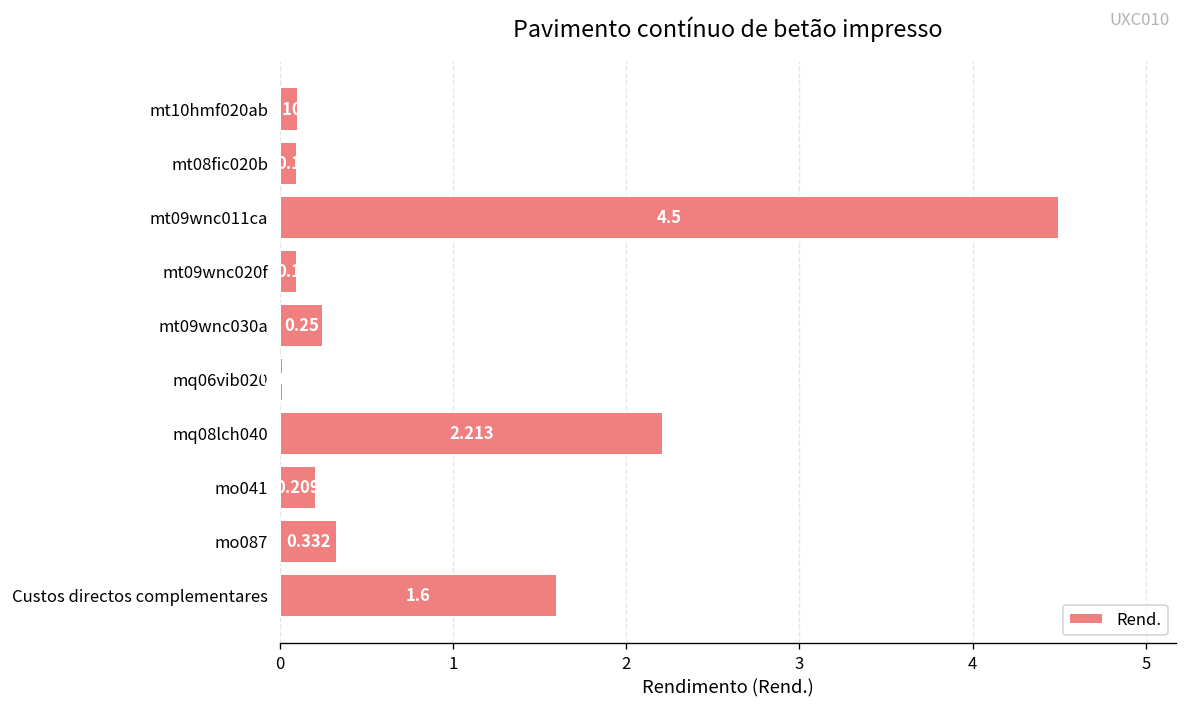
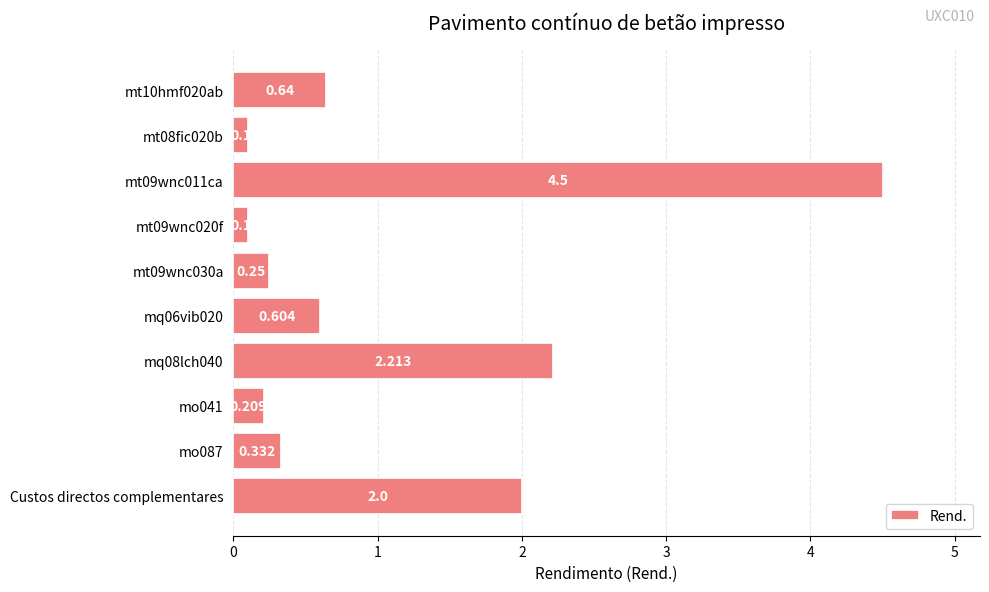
  {
-   "mt10hmf020ab": 0.11,
+   "mt10hmf020ab": 0.64,
    "mt08fic020b": 0.1,
    "mt09wnc011ca": 4.5,
    "mt09wnc020f": 0.1,
    "mt09wnc030a": 0.25,
-   "mq06vib020": 0.02,
+   "mq06vib020": 0.60,
    "mq08lch040": 2.213,
    "mo041": 0.209,
    "mo087": 0.332,
-   "Custos directos complementares": 1.6
+   "Custos directos complementares": 2.0
  }
